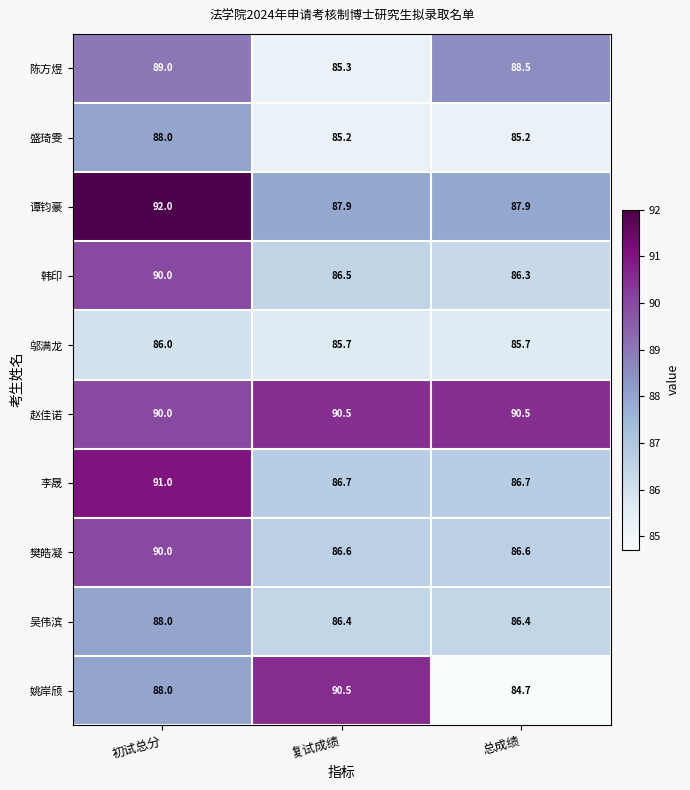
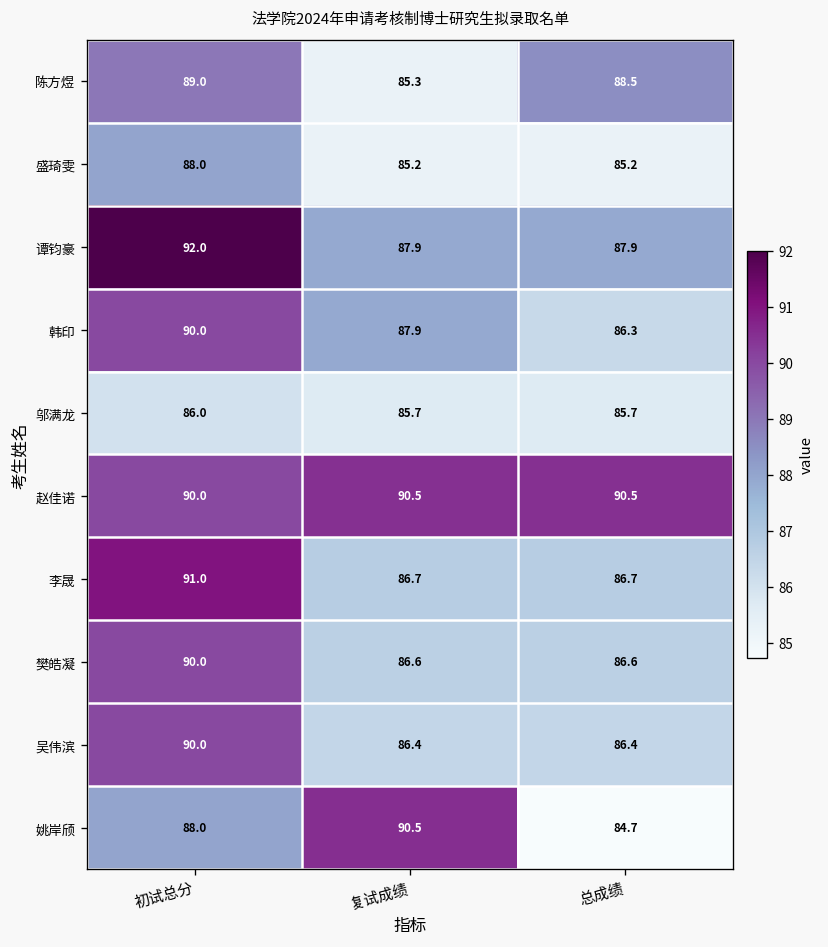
  {
    "陈方煜": {
      "初试总分": 89.0,
      "复试成绩": 85.3,
      "总成绩": 88.5
    },
    "盛琦雯": {
      "初试总分": 88.0,
      "复试成绩": 85.2,
      "总成绩": 85.2
    },
    "谭钧豪": {
      "初试总分": 92.0,
      "复试成绩": 87.9,
      "总成绩": 87.9
    },
    "韩印": {
      "初试总分": 90.0,
-     "复试成绩": 86.5,
+     "复试成绩": 87.9,
      "总成绩": 86.3
    },
    "邬满龙": {
      "初试总分": 86.0,
      "复试成绩": 85.7,
      "总成绩": 85.7
    },
    "赵佳诺": {
      "初试总分": 90.0,
      "复试成绩": 90.5,
      "总成绩": 90.5
    },
    "李晟": {
      "初试总分": 91.0,
      "复试成绩": 86.7,
      "总成绩": 86.7
    },
    "樊皓凝": {
      "初试总分": 90.0,
      "复试成绩": 86.6,
      "总成绩": 86.6
    },
    "吴伟滨": {
-     "初试总分": 88.0,
+     "初试总分": 90.0,
      "复试成绩": 86.4,
      "总成绩": 86.4
    },
    "姚岸颀": {
      "初试总分": 88.0,
      "复试成绩": 90.5,
      "总成绩": 84.7
    }
  }
